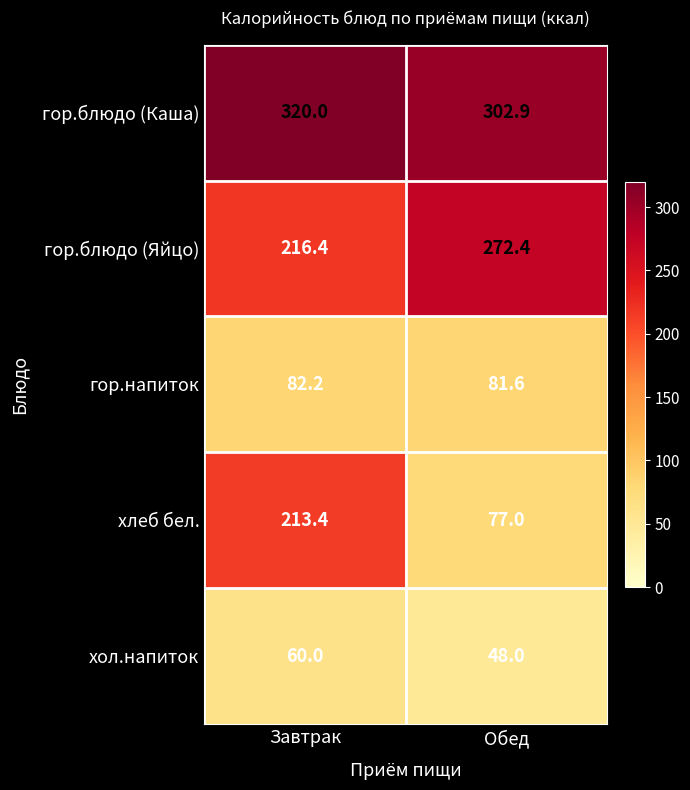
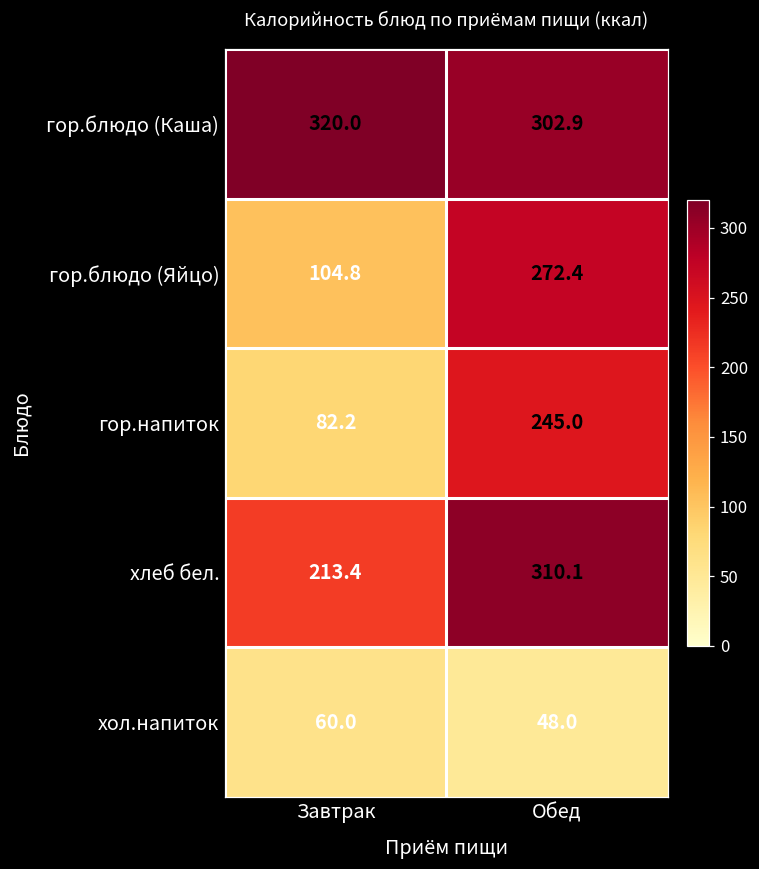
  {
    "гор.блюдо (Каша)": {
      "Завтрак": 320.0,
      "Обед": 302.9
    },
    "гор.блюдо (Яйцо)": {
-     "Завтрак": 216.4,
+     "Завтрак": 104.8,
      "Обед": 272.4
    },
    "гор.напиток": {
      "Завтрак": 82.2,
-     "Обед": 81.6
+     "Обед": 245.0
    },
    "хлеб бел.": {
      "Завтрак": 213.4,
-     "Обед": 77.0
+     "Обед": 310.1
    },
    "хол.напиток": {
      "Завтрак": 60.0,
      "Обед": 48.0
    }
  }
